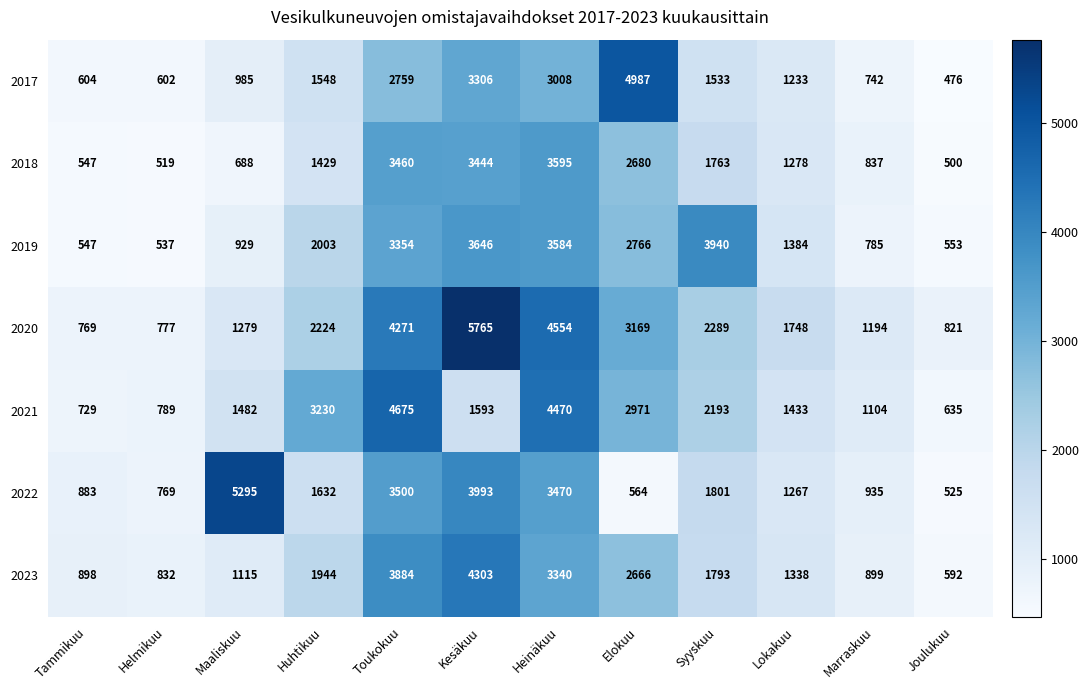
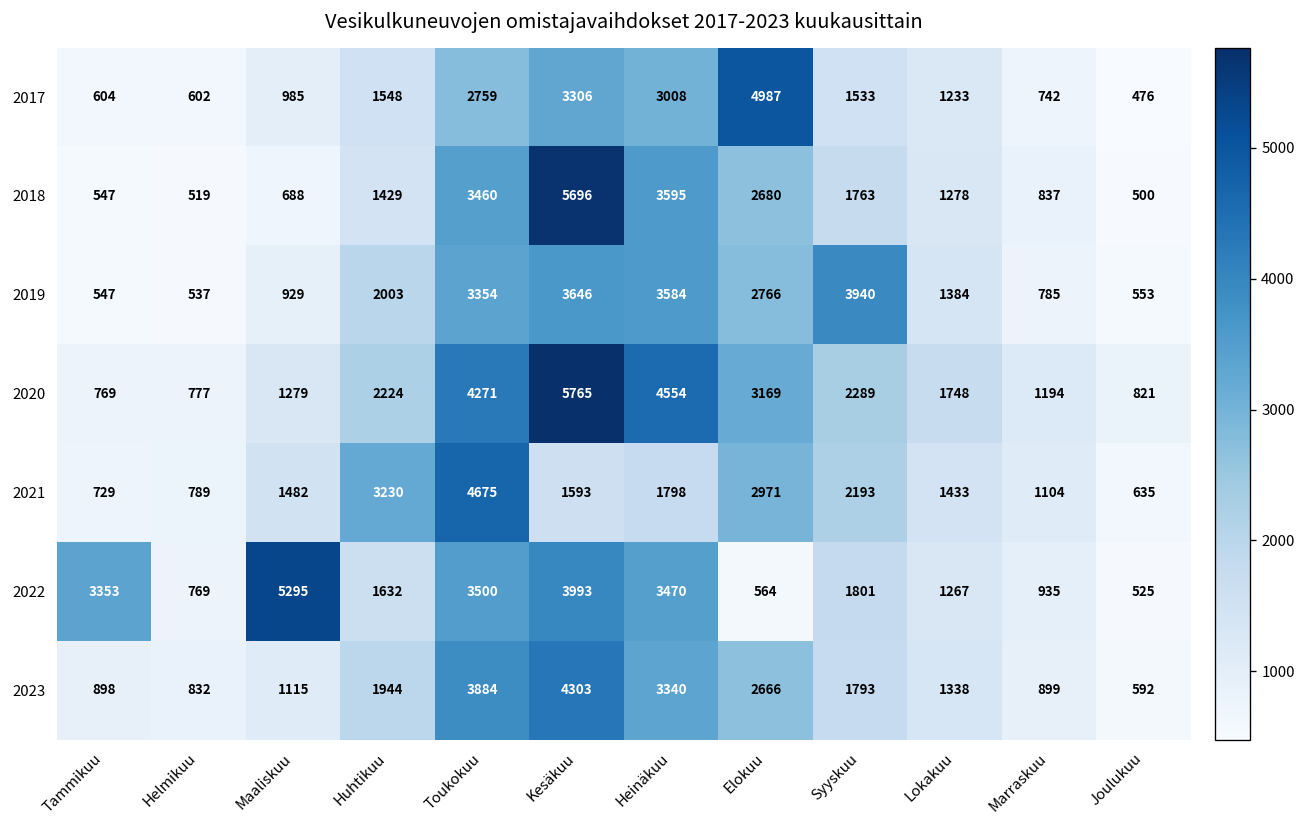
  {
    "2017": {
      "Tammikuu": 604,
      "Helmikuu": 602,
      "Maaliskuu": 985,
      "Huhtikuu": 1548,
      "Toukokuu": 2759,
      "Kesäkuu": 3306,
      "Heinäkuu": 3008,
      "Elokuu": 4987,
      "Syyskuu": 1533,
      "Lokakuu": 1233,
      "Marraskuu": 742,
      "Joulukuu": 476
    },
    "2018": {
      "Tammikuu": 547,
      "Helmikuu": 519,
      "Maaliskuu": 688,
      "Huhtikuu": 1429,
      "Toukokuu": 3460,
-     "Kesäkuu": 3444,
+     "Kesäkuu": 5696,
      "Heinäkuu": 3595,
      "Elokuu": 2680,
      "Syyskuu": 1763,
      "Lokakuu": 1278,
      "Marraskuu": 837,
      "Joulukuu": 500
    },
    "2019": {
      "Tammikuu": 547,
      "Helmikuu": 537,
      "Maaliskuu": 929,
      "Huhtikuu": 2003,
      "Toukokuu": 3354,
      "Kesäkuu": 3646,
      "Heinäkuu": 3584,
      "Elokuu": 2766,
      "Syyskuu": 3940,
      "Lokakuu": 1384,
      "Marraskuu": 785,
      "Joulukuu": 553
    },
    "2020": {
      "Tammikuu": 769,
      "Helmikuu": 777,
      "Maaliskuu": 1279,
      "Huhtikuu": 2224,
      "Toukokuu": 4271,
      "Kesäkuu": 5765,
      "Heinäkuu": 4554,
      "Elokuu": 3169,
      "Syyskuu": 2289,
      "Lokakuu": 1748,
      "Marraskuu": 1194,
      "Joulukuu": 821
    },
    "2021": {
      "Tammikuu": 729,
      "Helmikuu": 789,
      "Maaliskuu": 1482,
      "Huhtikuu": 3230,
      "Toukokuu": 4675,
      "Kesäkuu": 1593,
-     "Heinäkuu": 4470,
+     "Heinäkuu": 1798,
      "Elokuu": 2971,
      "Syyskuu": 2193,
      "Lokakuu": 1433,
      "Marraskuu": 1104,
      "Joulukuu": 635
    },
    "2022": {
-     "Tammikuu": 883,
+     "Tammikuu": 3353,
      "Helmikuu": 769,
      "Maaliskuu": 5295,
      "Huhtikuu": 1632,
      "Toukokuu": 3500,
      "Kesäkuu": 3993,
      "Heinäkuu": 3470,
      "Elokuu": 564,
      "Syyskuu": 1801,
      "Lokakuu": 1267,
      "Marraskuu": 935,
      "Joulukuu": 525
    },
    "2023": {
      "Tammikuu": 898,
      "Helmikuu": 832,
      "Maaliskuu": 1115,
      "Huhtikuu": 1944,
      "Toukokuu": 3884,
      "Kesäkuu": 4303,
      "Heinäkuu": 3340,
      "Elokuu": 2666,
      "Syyskuu": 1793,
      "Lokakuu": 1338,
      "Marraskuu": 899,
      "Joulukuu": 592
    }
  }
